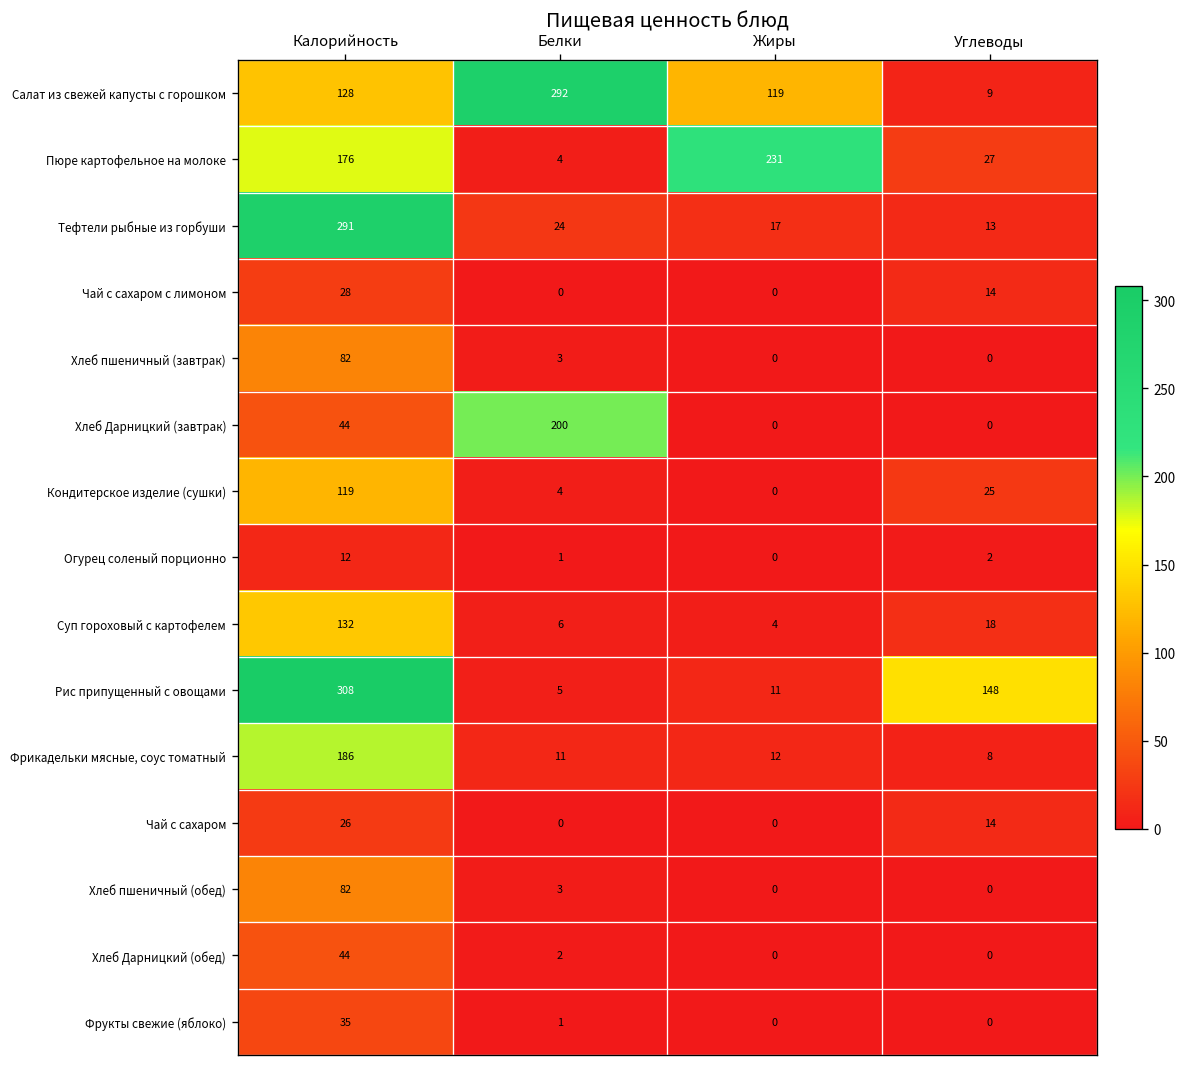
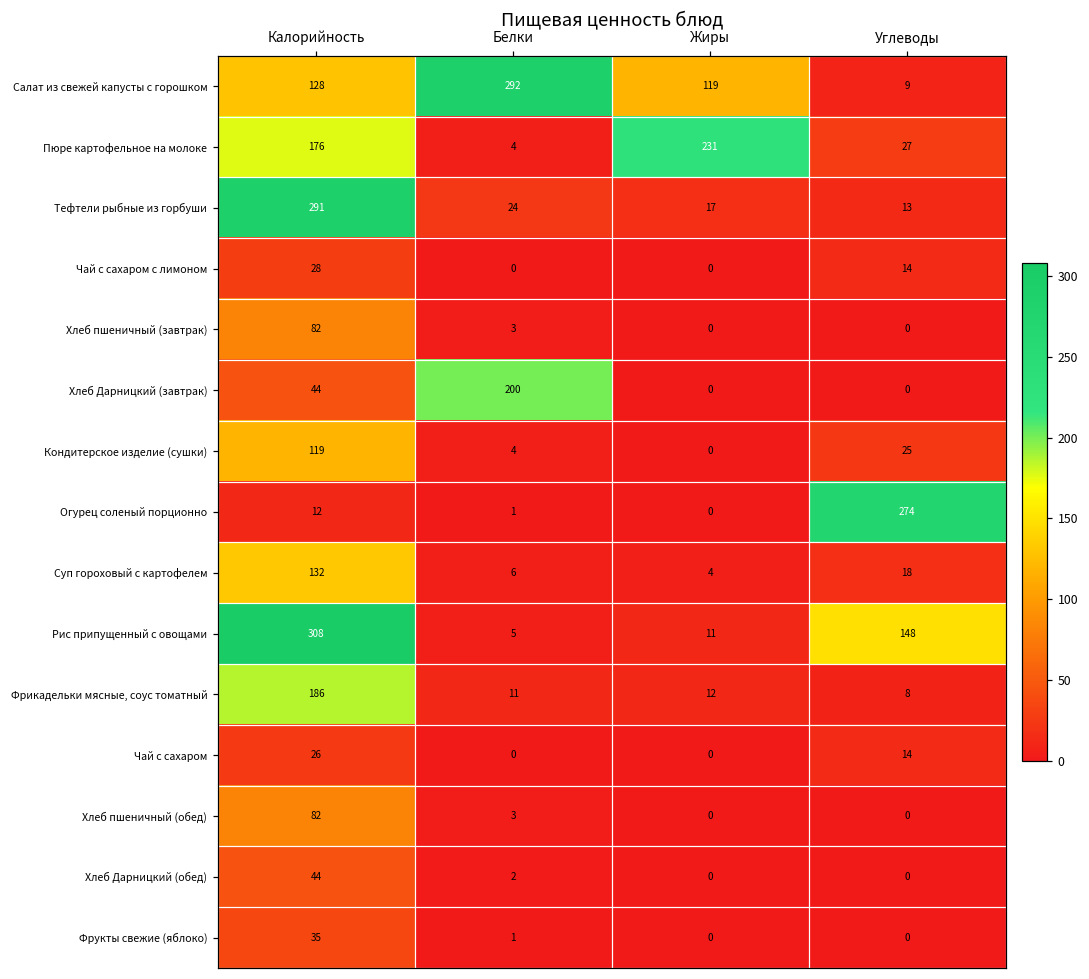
  {
    "Салат из свежей капусты с горошком": {
      "Калорийность": 128,
      "Белки": 292,
      "Жиры": 119,
      "Углеводы": 9
    },
    "Пюре картофельное на молоке": {
      "Калорийность": 176,
      "Белки": 4,
      "Жиры": 231,
      "Углеводы": 27
    },
    "Тефтели рыбные из горбуши": {
      "Калорийность": 291,
      "Белки": 24,
      "Жиры": 17,
      "Углеводы": 13
    },
    "Чай с сахаром с лимоном": {
      "Калорийность": 28,
      "Белки": 0,
      "Жиры": 0,
      "Углеводы": 14
    },
    "Хлеб пшеничный (завтрак)": {
      "Калорийность": 82,
      "Белки": 3,
      "Жиры": 0,
      "Углеводы": 0
    },
    "Хлеб Дарницкий (завтрак)": {
      "Калорийность": 44,
      "Белки": 200,
      "Жиры": 0,
      "Углеводы": 0
    },
    "Кондитерское изделие (сушки)": {
      "Калорийность": 119,
      "Белки": 4,
      "Жиры": 0,
      "Углеводы": 25
    },
    "Огурец соленый порционно": {
      "Калорийность": 12,
      "Белки": 1,
      "Жиры": 0,
-     "Углеводы": 2
+     "Углеводы": 274
    },
    "Суп гороховый с картофелем": {
      "Калорийность": 132,
      "Белки": 6,
      "Жиры": 4,
      "Углеводы": 18
    },
    "Рис припущенный с овощами": {
      "Калорийность": 308,
      "Белки": 5,
      "Жиры": 11,
      "Углеводы": 148
    },
    "Фрикадельки мясные, соус томатный": {
      "Калорийность": 186,
      "Белки": 11,
      "Жиры": 12,
      "Углеводы": 8
    },
    "Чай с сахаром": {
      "Калорийность": 26,
      "Белки": 0,
      "Жиры": 0,
      "Углеводы": 14
    },
    "Хлеб пшеничный (обед)": {
      "Калорийность": 82,
      "Белки": 3,
      "Жиры": 0,
      "Углеводы": 0
    },
    "Хлеб Дарницкий (обед)": {
      "Калорийность": 44,
      "Белки": 2,
      "Жиры": 0,
      "Углеводы": 0
    },
    "Фрукты свежие (яблоко)": {
      "Калорийность": 35,
      "Белки": 1,
      "Жиры": 0,
      "Углеводы": 0
    }
  }
